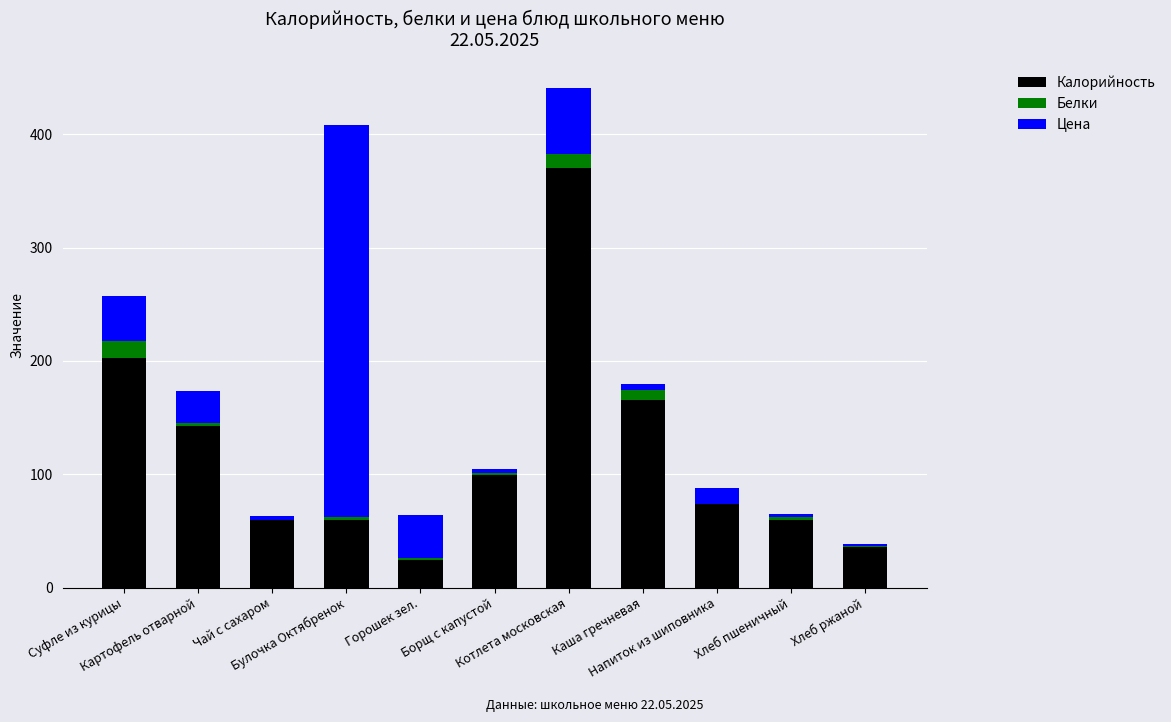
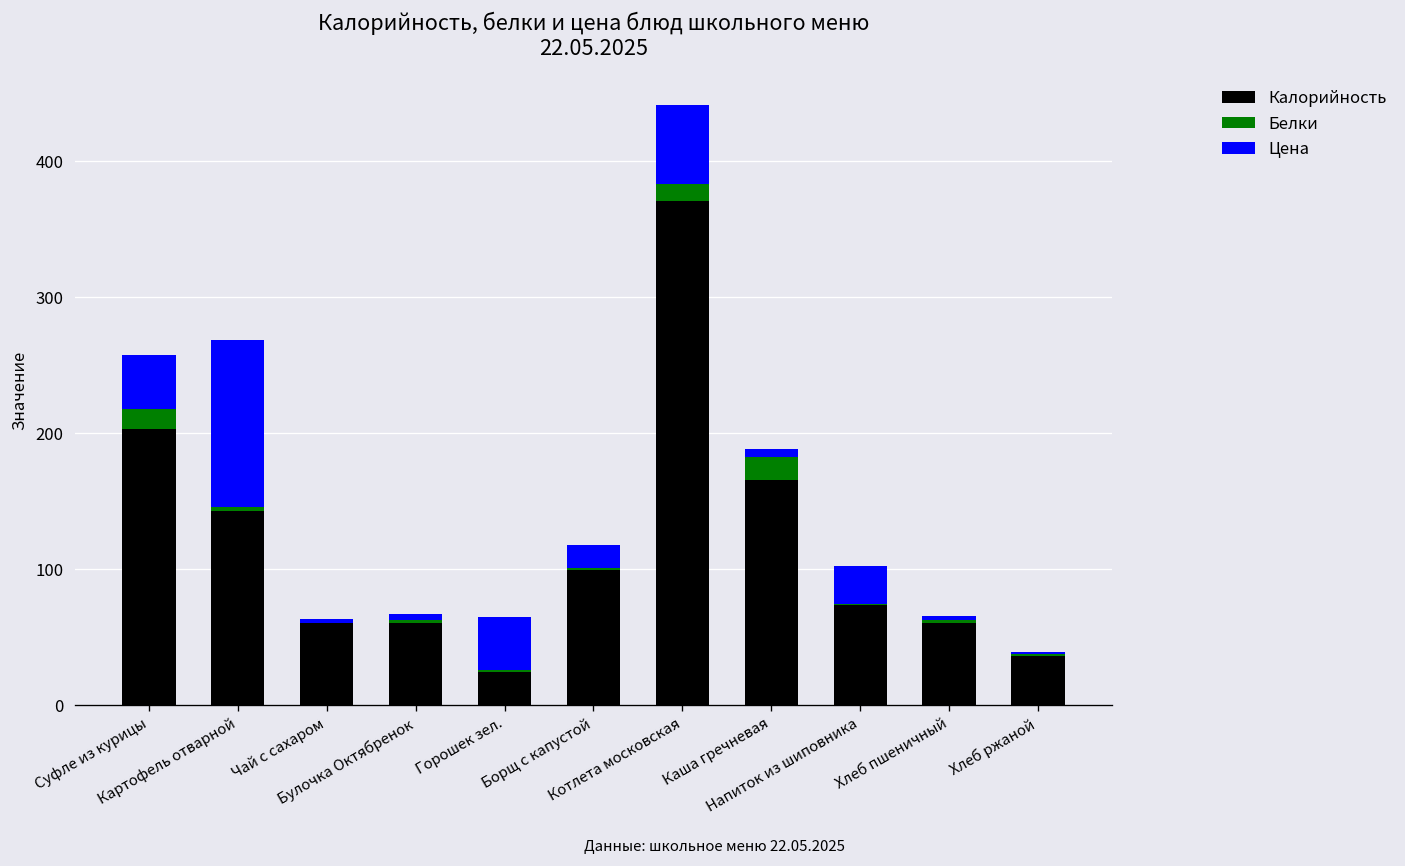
  {
    "Калорийность": {
      "Суфле из курицы": 203,
      "Картофель отварной": 142,
      "Чай с сахаром": 60,
      "Булочка Октябренок": 60,
      "Горошек зел.": 24,
      "Борщ с капустой": 99,
      "Котлета московская": 370,
      "Каша гречневая": 165,
      "Напиток из шиповника": 74,
      "Хлеб пшеничный": 60,
      "Хлеб ржаной": 36
    },
    "Белки": {
      "Суфле из курицы": 15,
      "Картофель отварной": 3,
      "Котлета московская": 13,
-     "Каша гречневая": 9
+     "Каша гречневая": 17
    },
    "Цена": {
      "Суфле из курицы": 40,
-     "Картофель отварной": 28,
+     "Картофель отварной": 123,
      "Чай с сахаром": 3,
-     "Булочка Октябренок": 346,
+     "Булочка Октябренок": 4,
      "Горошек зел.": 39,
-     "Борщ с капустой": 4,
+     "Борщ с капустой": 17,
      "Котлета московская": 58,
      "Каша гречневая": 6,
-     "Напиток из шиповника": 13,
+     "Напиток из шиповника": 28,
      "Хлеб пшеничный": 3
    }
  }
